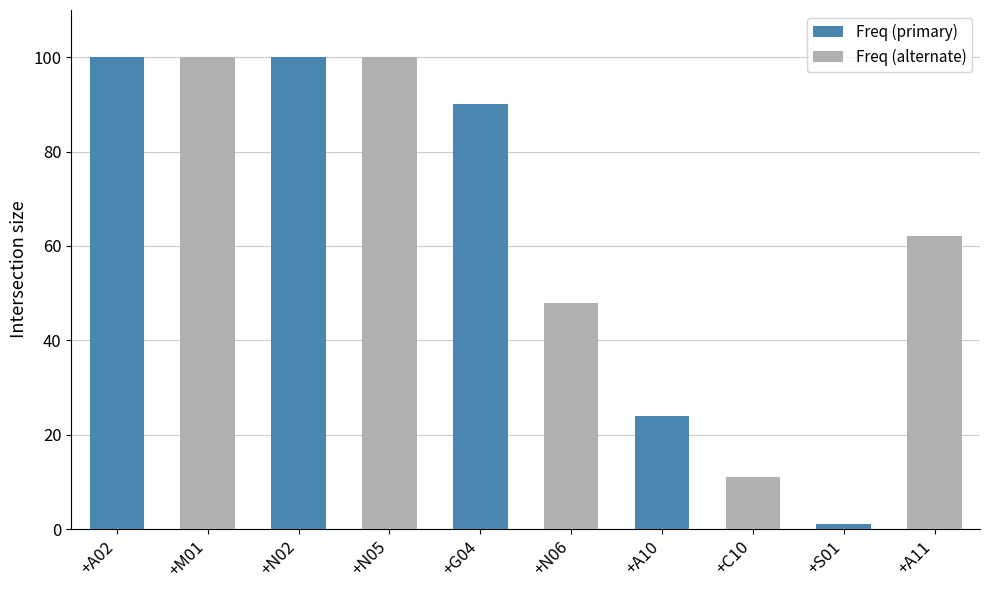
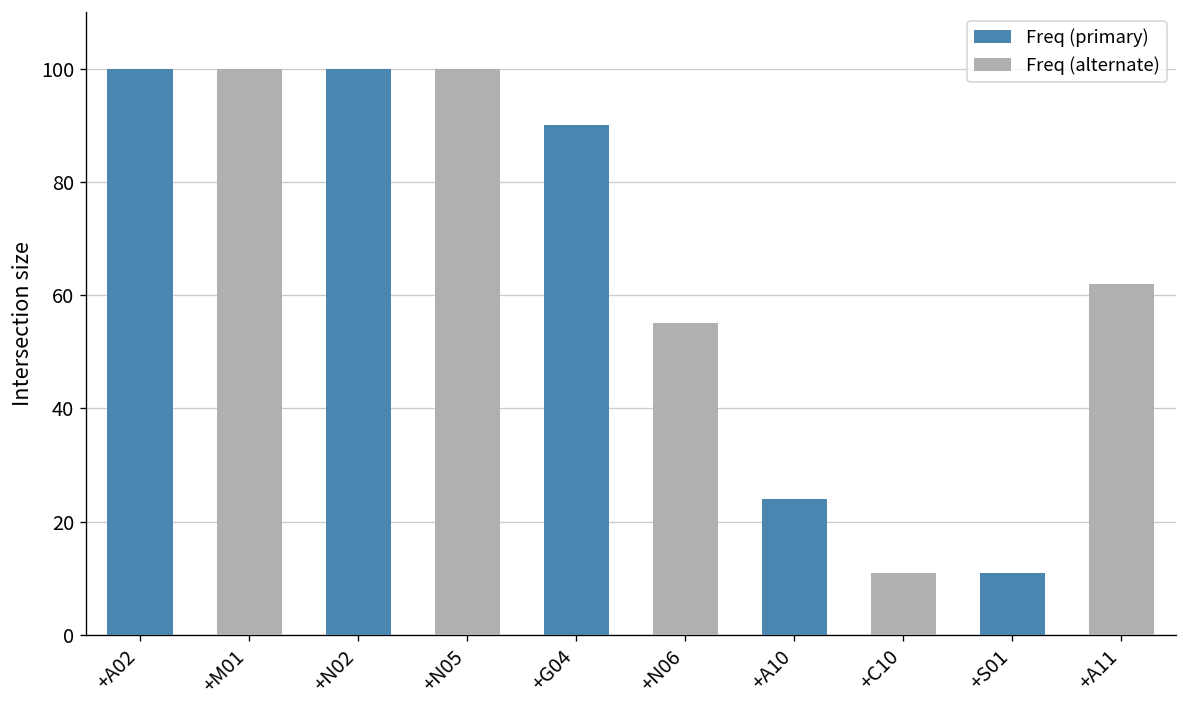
  {
    "+A02": 100,
    "+M01": 100,
    "+N02": 100,
    "+N05": 100,
    "+G04": 90,
-   "+N06": 48,
+   "+N06": 55,
    "+A10": 24,
    "+C10": 11,
-   "+S01": 1,
+   "+S01": 11,
    "+A11": 62
  }
